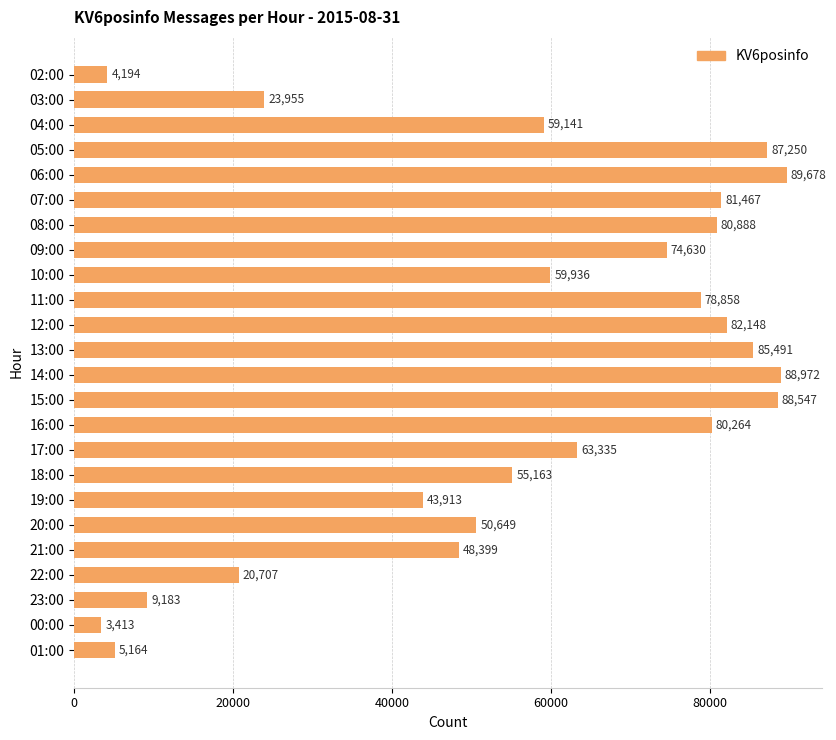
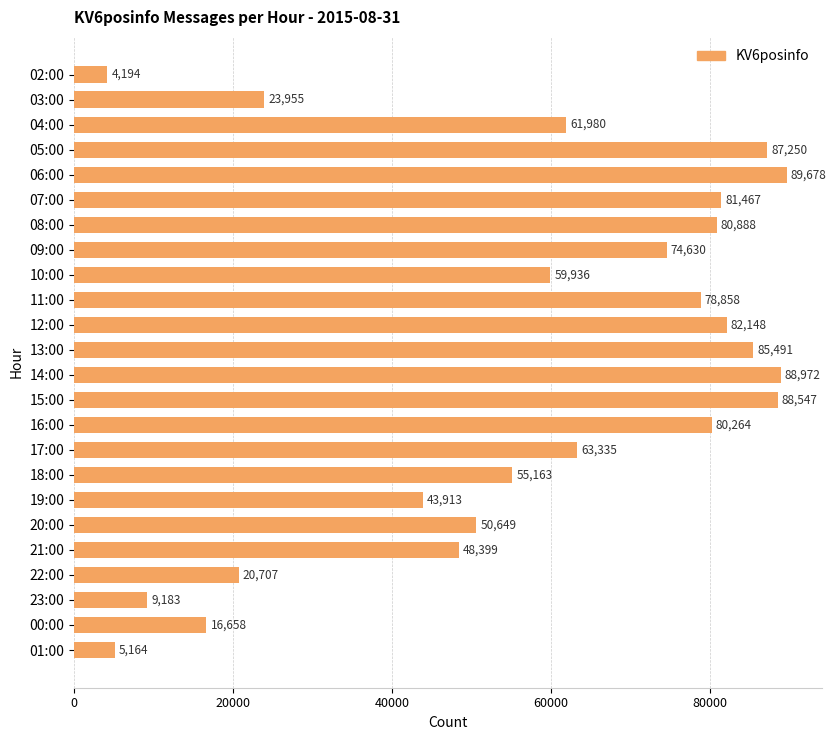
  {
    "02:00": "4,194",
    "03:00": "23,955",
-   "04:00": "59,141",
+   "04:00": "61,980",
    "05:00": "87,250",
    "06:00": "89,678",
    "07:00": "81,467",
    "08:00": "80,888",
    "09:00": "74,630",
    "10:00": "59,936",
    "11:00": "78,858",
    "12:00": "82,148",
    "13:00": "85,491",
    "14:00": "88,972",
    "15:00": "88,547",
    "16:00": "80,264",
    "17:00": "63,335",
    "18:00": "55,163",
    "19:00": "43,913",
    "20:00": "50,649",
    "21:00": "48,399",
    "22:00": "20,707",
    "23:00": "9,183",
-   "00:00": "3,413",
+   "00:00": "16,658",
    "01:00": "5,164"
  }
